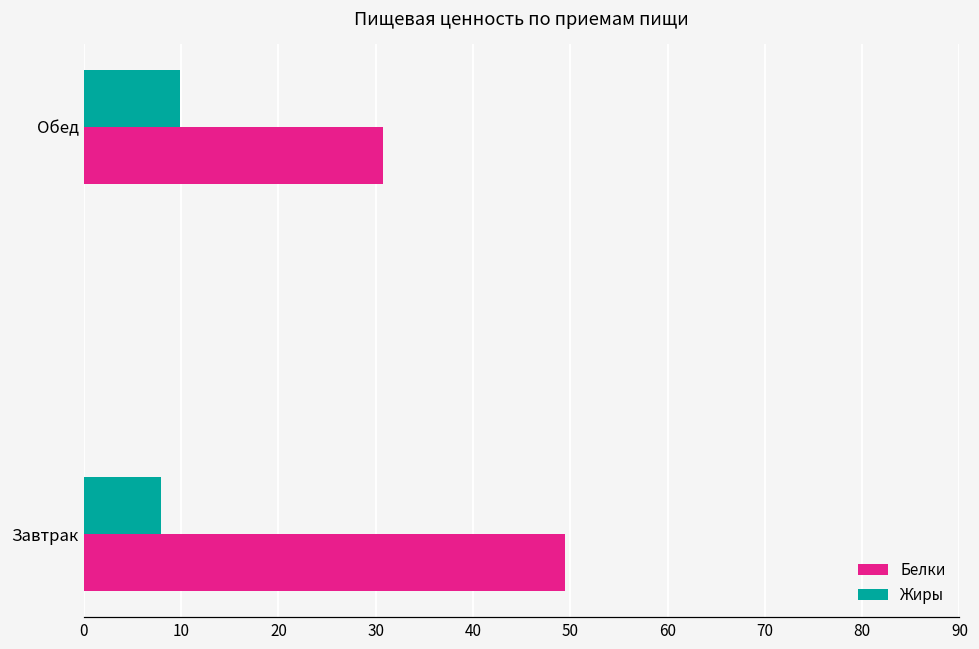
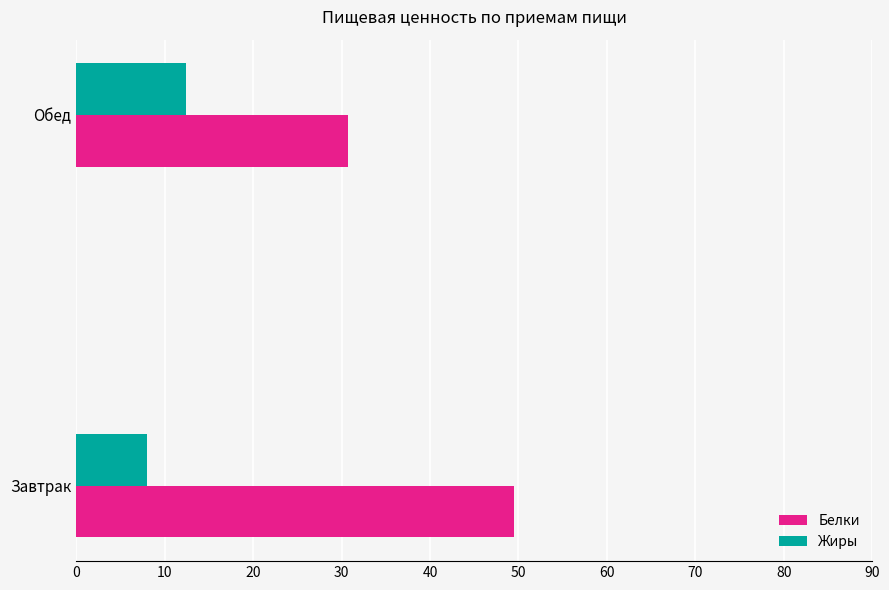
  {
    "Белки": {
      "Обед": 31,
      "Завтрак": 49
    },
    "Жиры": {
-     "Обед": 10,
+     "Обед": 12,
      "Завтрак": 8
    }
  }
